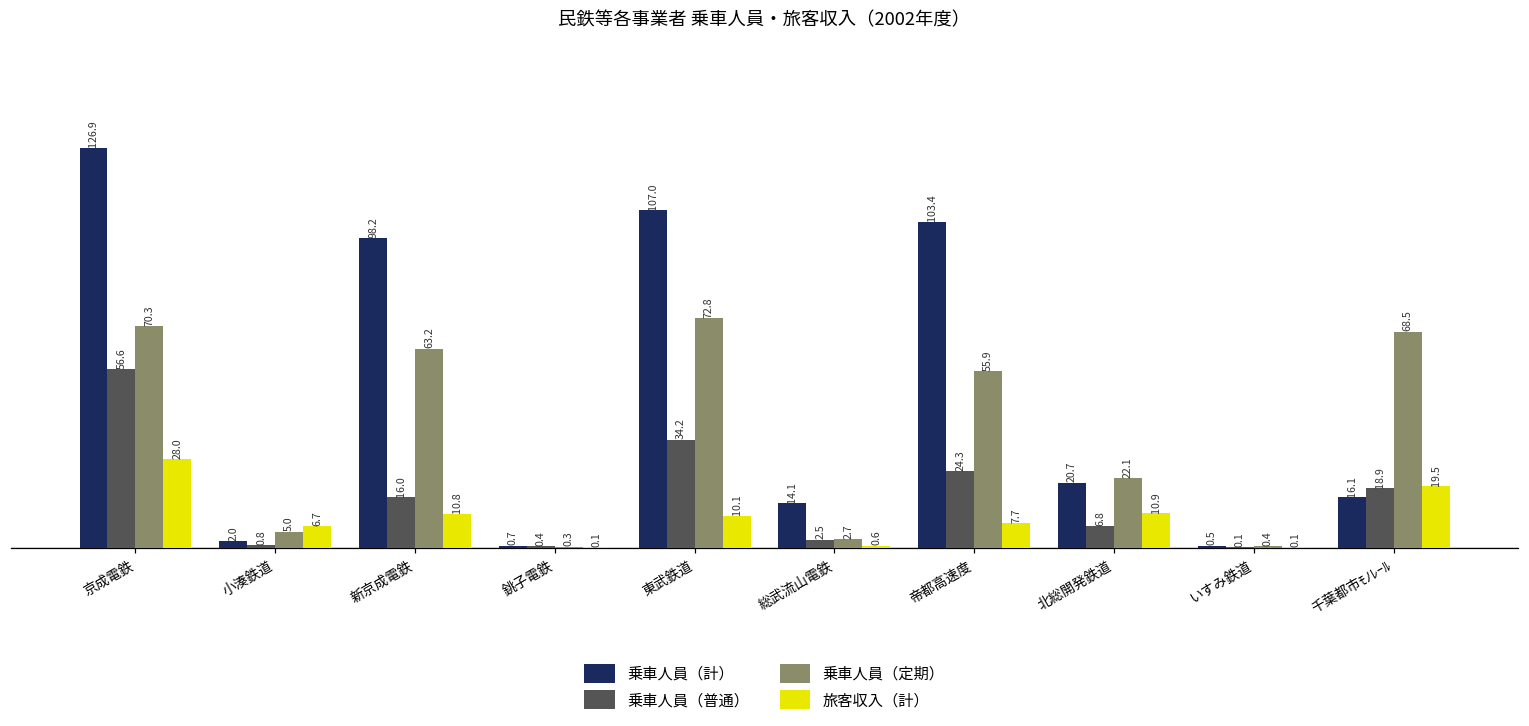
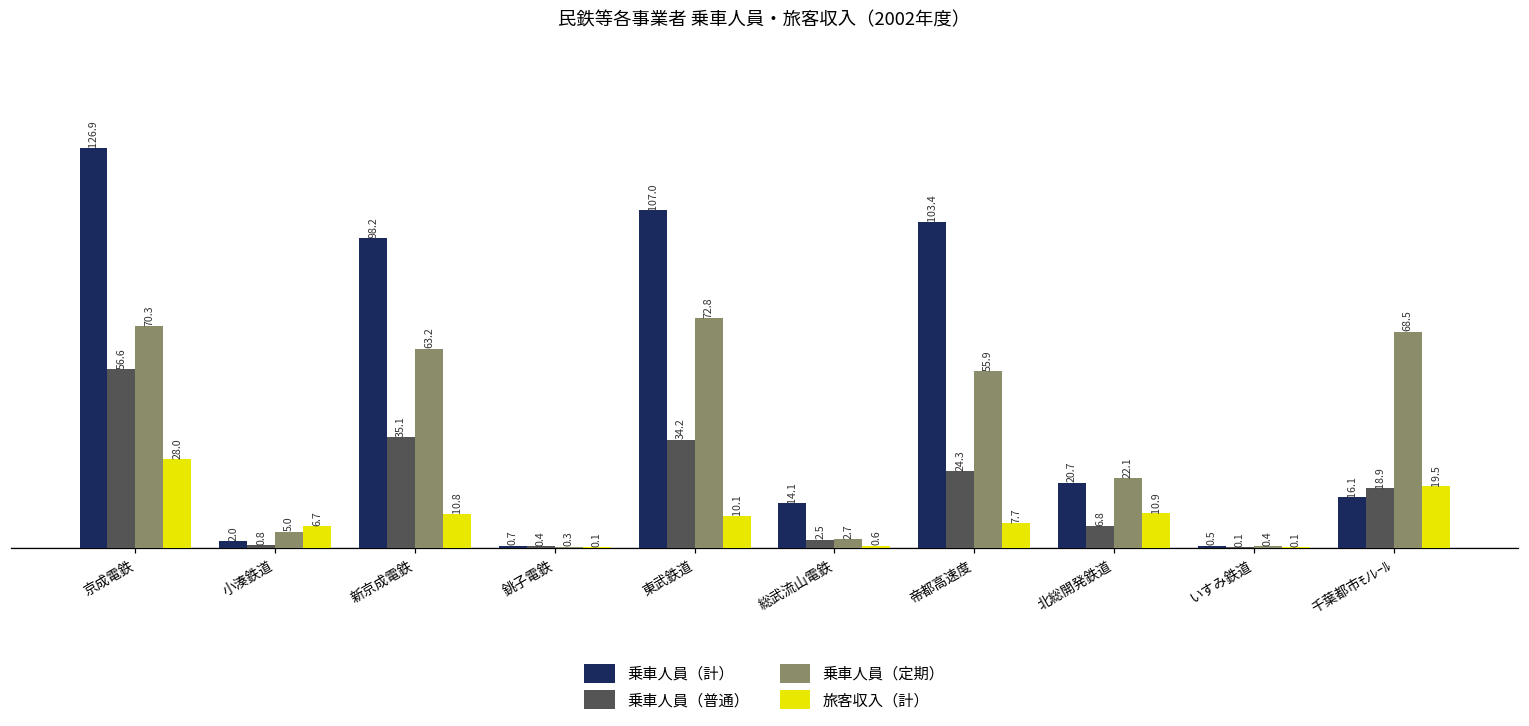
  {
    "乗車人員（計）": {
      "京成電鉄": 126.9,
      "小湊鉄道": 2.0,
      "新京成電鉄": 98.2,
      "銚子電鉄": 0.7,
      "東武鉄道": 107.0,
      "総武流山電鉄": 14.1,
      "帝都高速度": 103.4,
      "北総開発鉄道": 20.7,
      "いすみ鉄道": 0.5,
      "千葉都市ﾓﾉﾚｰﾙ": 16.1
    },
    "乗車人員（普通）": {
      "京成電鉄": 56.6,
      "小湊鉄道": 0.8,
-     "新京成電鉄": 16.0,
+     "新京成電鉄": 35.1,
      "銚子電鉄": 0.4,
      "東武鉄道": 34.2,
      "総武流山電鉄": 2.5,
      "帝都高速度": 24.3,
      "北総開発鉄道": 6.8,
      "いすみ鉄道": 0.1,
      "千葉都市ﾓﾉﾚｰﾙ": 18.9
    },
    "乗車人員（定期）": {
      "京成電鉄": 70.3,
      "小湊鉄道": 5.0,
      "新京成電鉄": 63.2,
      "銚子電鉄": 0.3,
      "東武鉄道": 72.8,
      "総武流山電鉄": 2.7,
      "帝都高速度": 55.9,
      "北総開発鉄道": 22.1,
      "いすみ鉄道": 0.4,
      "千葉都市ﾓﾉﾚｰﾙ": 68.5
    },
    "旅客収入（計）": {
      "京成電鉄": 28.0,
      "小湊鉄道": 6.7,
      "新京成電鉄": 10.8,
      "銚子電鉄": 0.1,
      "東武鉄道": 10.1,
      "総武流山電鉄": 0.6,
      "帝都高速度": 7.7,
      "北総開発鉄道": 10.9,
      "いすみ鉄道": 0.1,
      "千葉都市ﾓﾉﾚｰﾙ": 19.5
    }
  }
